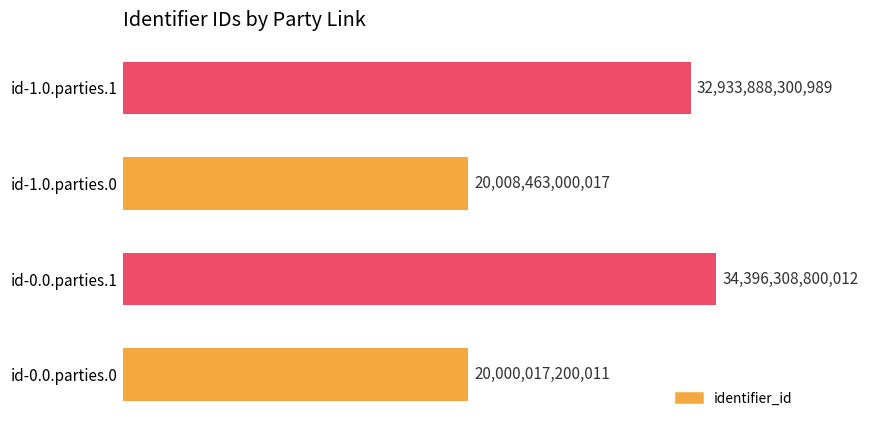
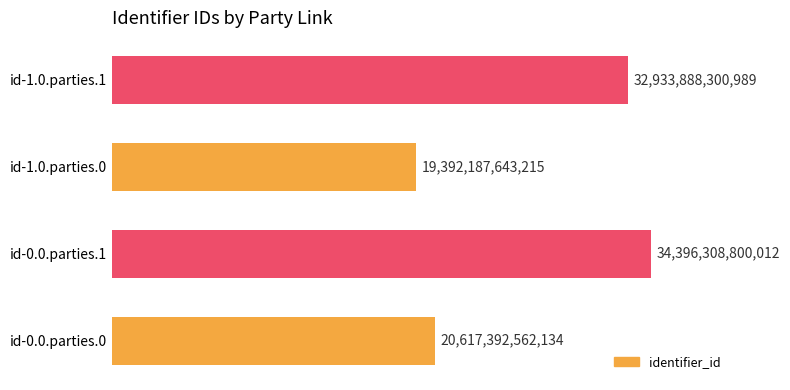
  {
    "id-1.0.parties.1": "32,933,888,300,989",
-   "id-1.0.parties.0": "20,008,463,000,017",
+   "id-1.0.parties.0": "19,392,187,643,215",
    "id-0.0.parties.1": "34,396,308,800,012",
-   "id-0.0.parties.0": "20,000,017,200,011"
+   "id-0.0.parties.0": "20,617,392,562,134"
  }
